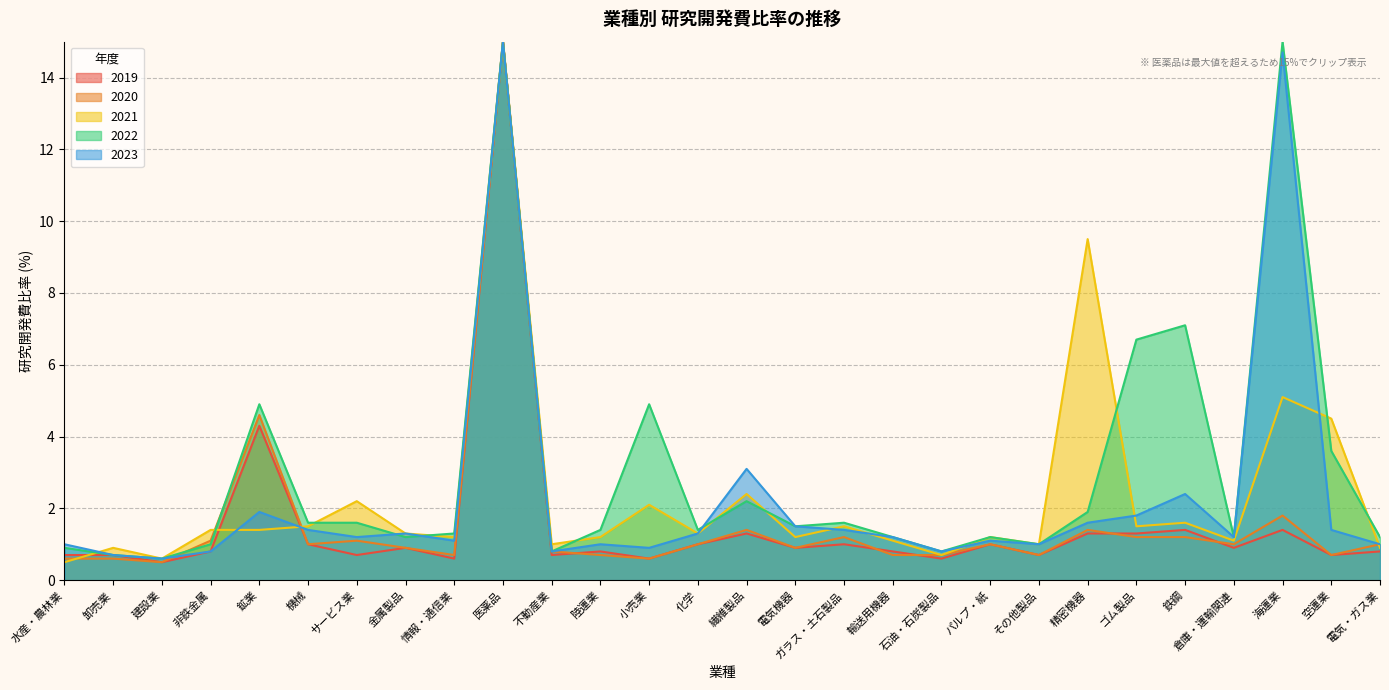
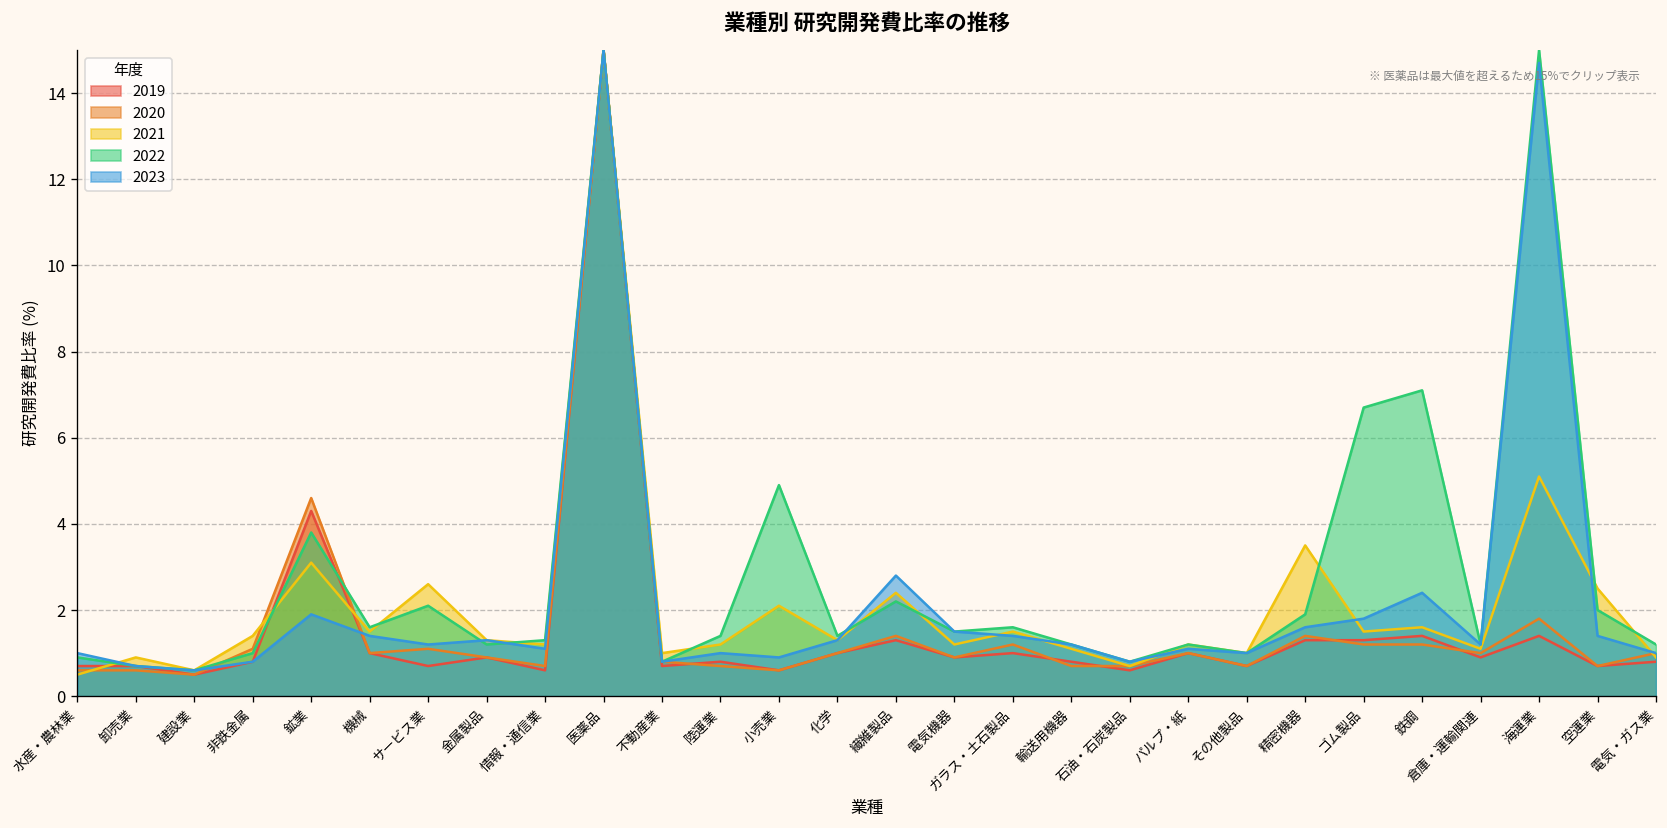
  {
    "2021": {
      "水産・農林業": 0.5,
      "卸売業": 0.9,
      "非鉄金属": 1.4,
-     "鉱業": 1.4,
+     "鉱業": 3.1,
      "機械": 1.5,
-     "サービス業": 2.2,
+     "サービス業": 2.6,
      "情報・通信業": 1.2,
      "不動産業": 1.0,
      "陸運業": 1.2,
      "小売業": 2.1,
      "繊維製品": 2.4,
      "電気機器": 1.2,
      "ガラス・土石製品": 1.5,
      "輸送用機器": 1.1,
-     "精密機器": 9.5,
+     "精密機器": 3.5,
      "ゴム製品": 1.5,
      "鉄鋼": 1.6,
      "倉庫・運輸関連": 1.1,
      "海運業": 5.1,
-     "空運業": 4.5,
+     "空運業": 2.5,
      "電気・ガス業": 0.9
    },
    "2022": {
      "水産・農林業": 0.9,
      "非鉄金属": 1.0,
-     "鉱業": 4.9,
+     "鉱業": 3.8,
      "機械": 1.6,
-     "サービス業": 1.6,
+     "サービス業": 2.1,
      "金属製品": 1.2,
      "情報・通信業": 1.3,
      "陸運業": 1.4,
      "小売業": 4.9,
      "化学": 1.4,
      "繊維製品": 2.2,
      "ガラス・土石製品": 1.6,
      "精密機器": 1.9,
      "ゴム製品": 6.7,
      "鉄鋼": 7.1,
      "海運業": 15.0,
-     "空運業": 3.6,
+     "空運業": 2.0,
      "電気・ガス業": 1.2
    },
    "2023": {
      "水産・農林業": 1.0,
      "鉱業": 1.9,
      "機械": 1.4,
      "サービス業": 1.2,
      "情報・通信業": 1.1,
      "陸運業": 1.0,
      "小売業": 0.9,
-     "繊維製品": 3.1,
+     "繊維製品": 2.8,
      "ガラス・土石製品": 1.4,
      "パルプ・紙": 1.1,
      "精密機器": 1.6,
      "ゴム製品": 1.8,
      "鉄鋼": 2.4,
      "海運業": 14.7,
      "空運業": 1.4
    }
  }
